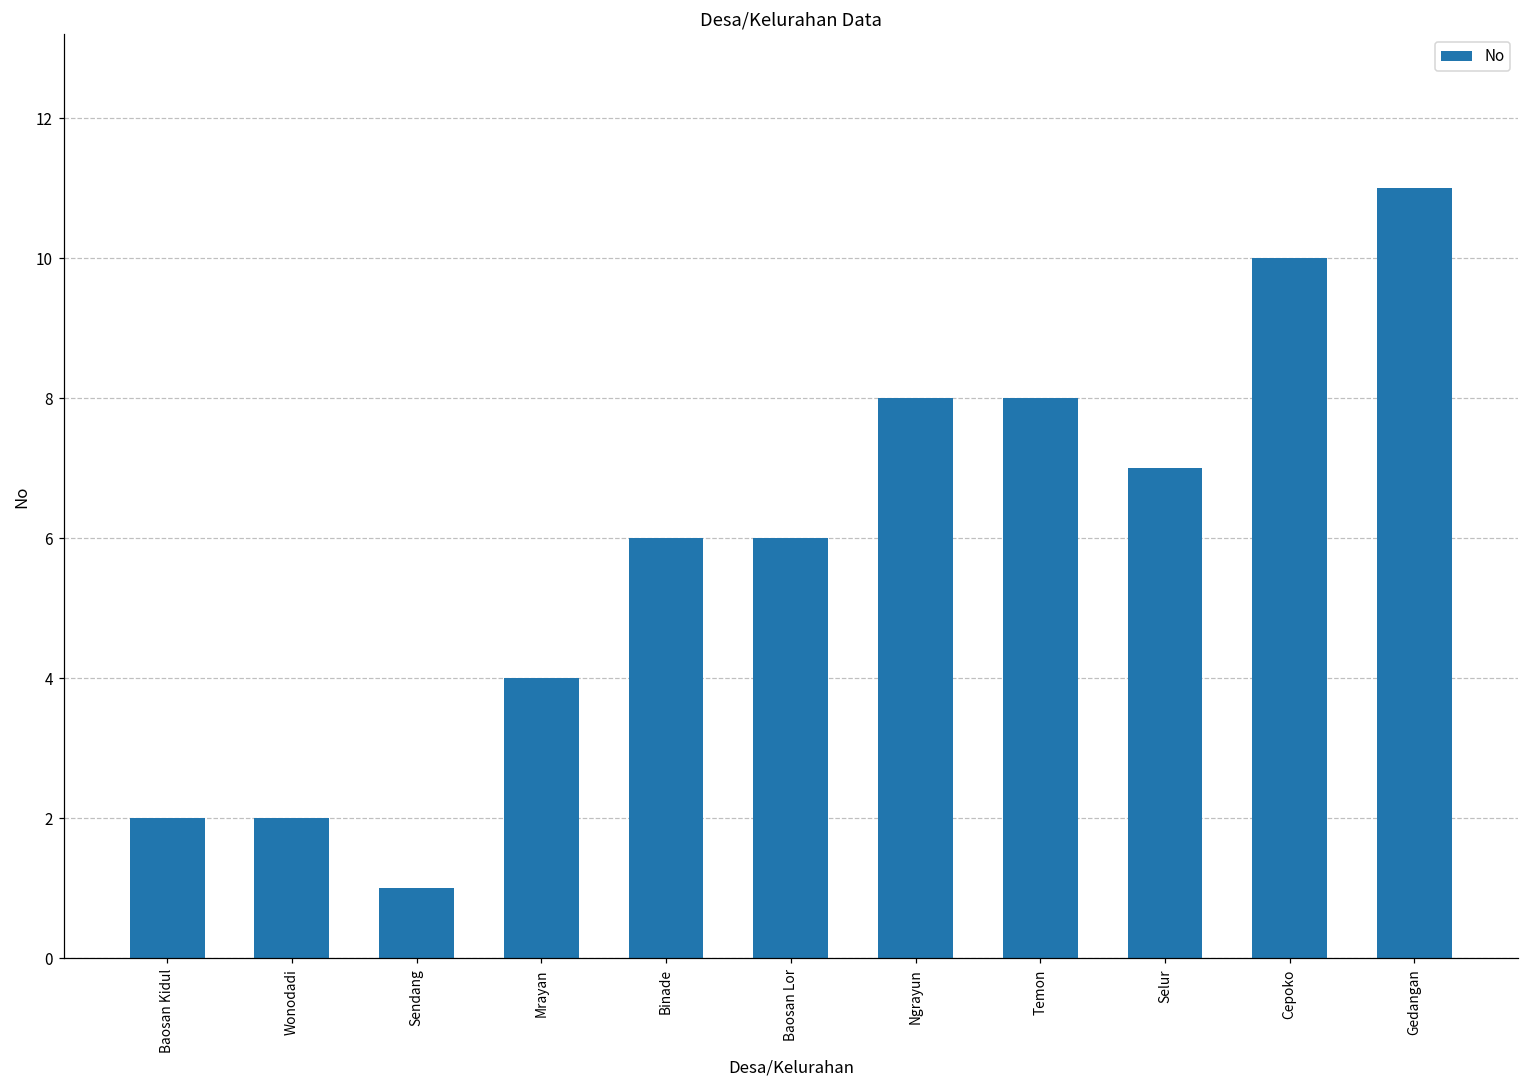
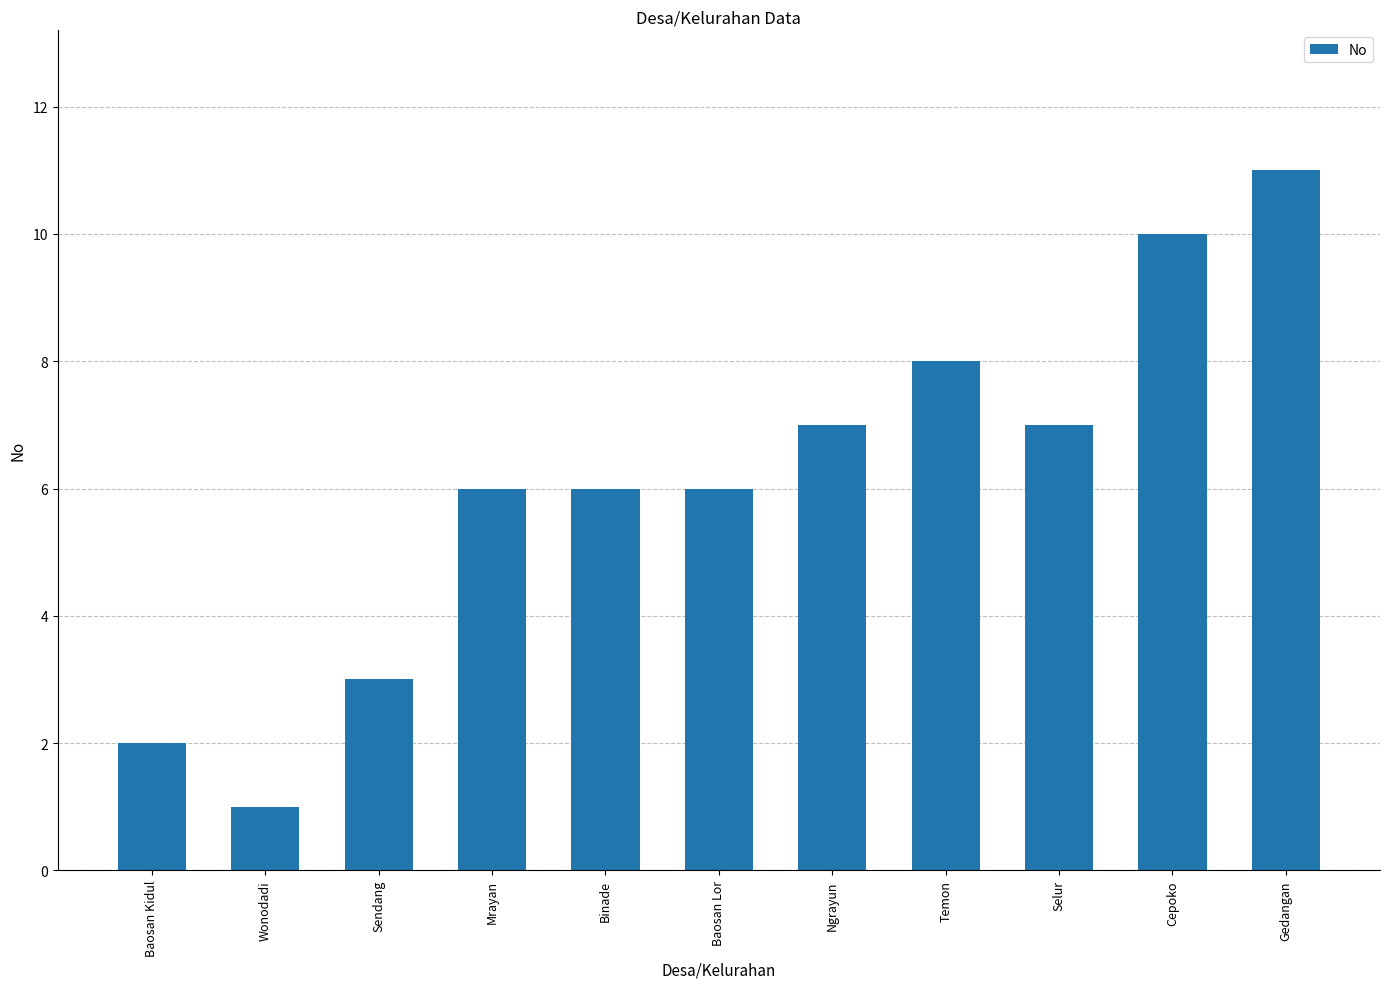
  {
    "Baosan Kidul": 2,
-   "Wonodadi": 2,
-   "Sendang": 1,
-   "Mrayan": 4,
+   "Wonodadi": 1,
+   "Sendang": 3,
+   "Mrayan": 6,
    "Binade": 6,
    "Baosan Lor": 6,
-   "Ngrayun": 8,
+   "Ngrayun": 7,
    "Temon": 8,
    "Selur": 7,
    "Cepoko": 10,
    "Gedangan": 11
  }
